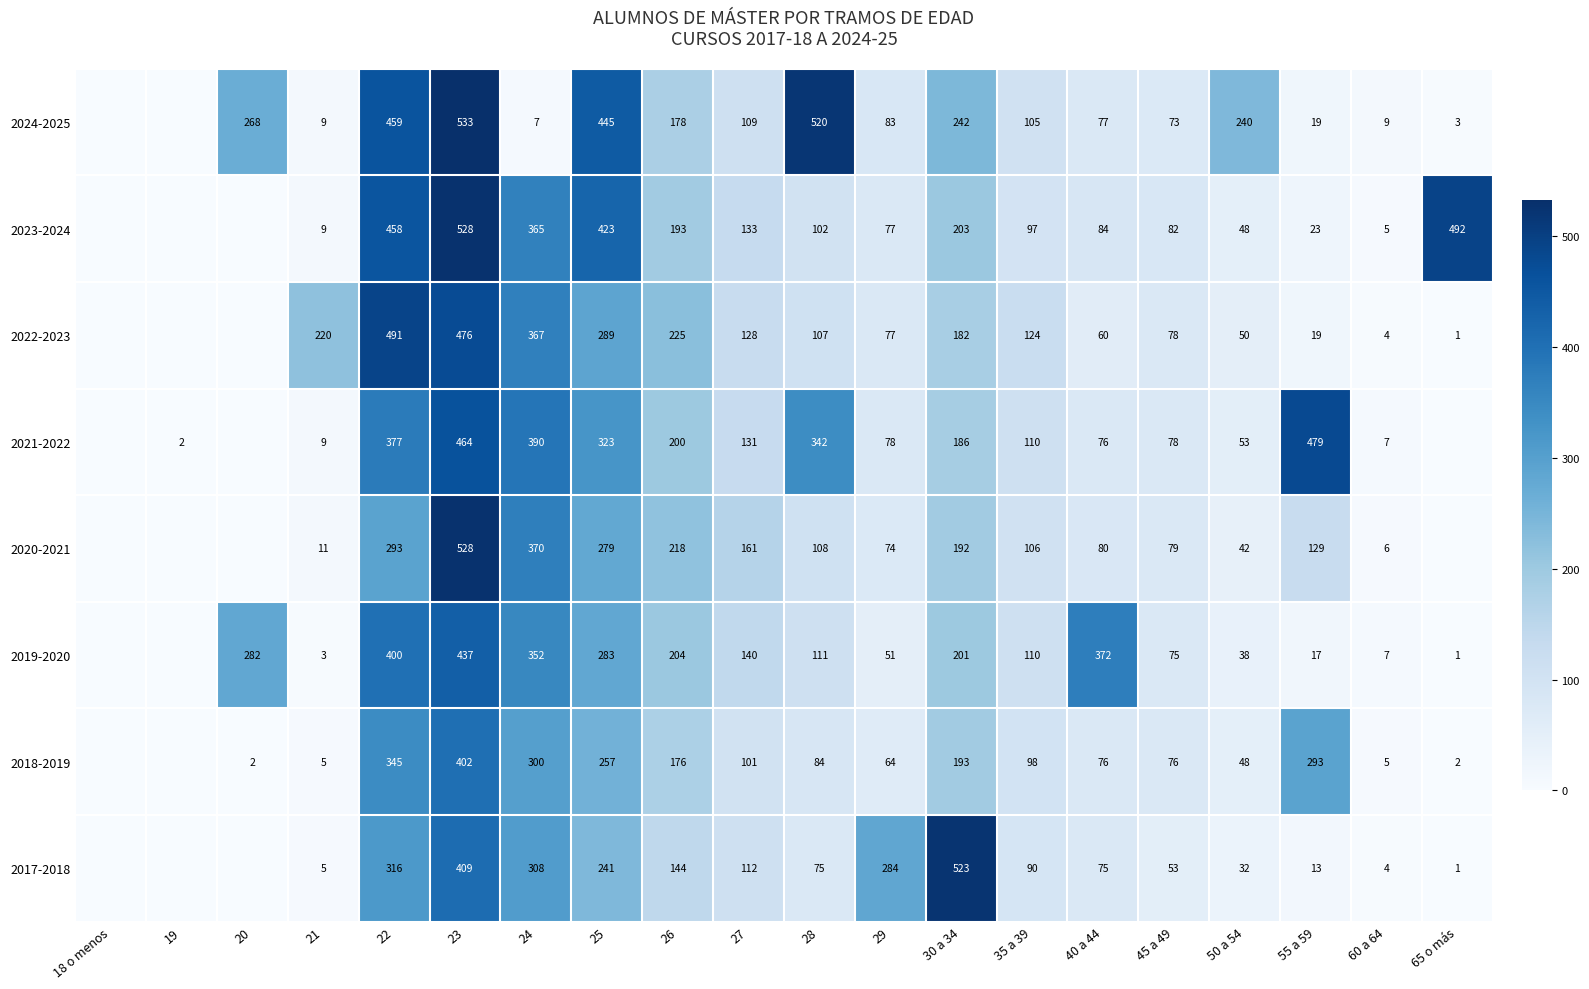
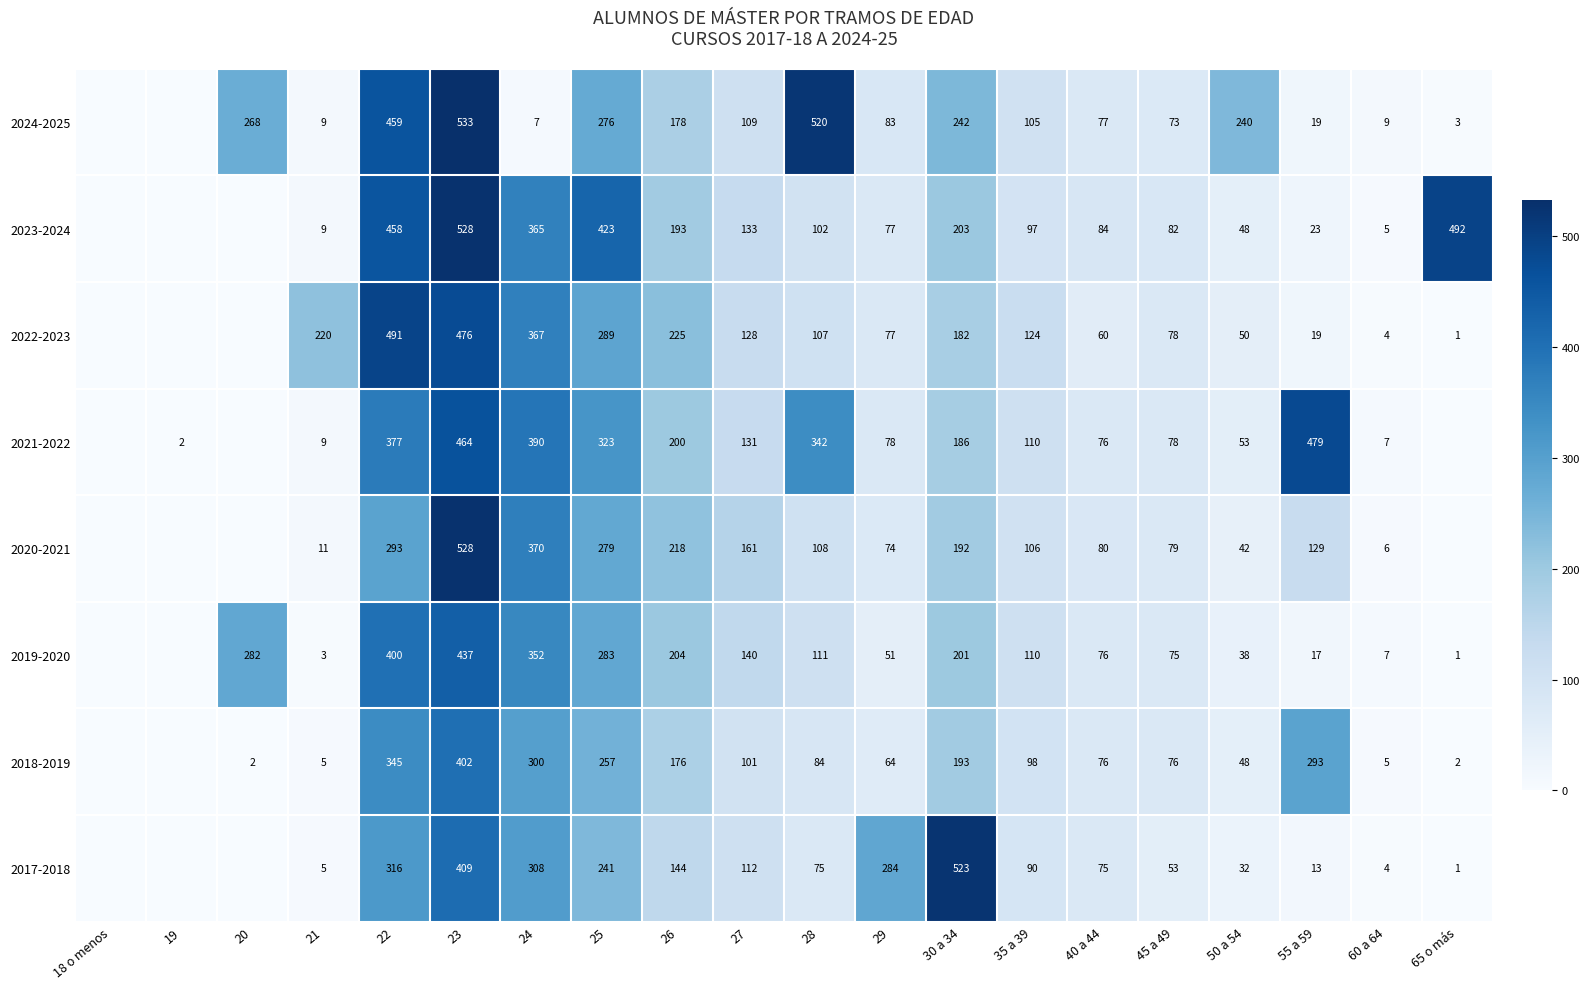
  {
    "2024-2025": {
      "20": 268,
      "21": 9,
      "22": 459,
      "23": 533,
      "24": 7,
-     "25": 445,
+     "25": 276,
      "26": 178,
      "27": 109,
      "28": 520,
      "29": 83,
      "30 a 34": 242,
      "35 a 39": 105,
      "40 a 44": 77,
      "45 a 49": 73,
      "50 a 54": 240,
      "55 a 59": 19,
      "60 a 64": 9,
      "65 o más": 3
    },
    "2023-2024": {
      "21": 9,
      "22": 458,
      "23": 528,
      "24": 365,
      "25": 423,
      "26": 193,
      "27": 133,
      "28": 102,
      "29": 77,
      "30 a 34": 203,
      "35 a 39": 97,
      "40 a 44": 84,
      "45 a 49": 82,
      "50 a 54": 48,
      "55 a 59": 23,
      "60 a 64": 5,
      "65 o más": 492
    },
    "2022-2023": {
      "21": 220,
      "22": 491,
      "23": 476,
      "24": 367,
      "25": 289,
      "26": 225,
      "27": 128,
      "28": 107,
      "29": 77,
      "30 a 34": 182,
      "35 a 39": 124,
      "40 a 44": 60,
      "45 a 49": 78,
      "50 a 54": 50,
      "55 a 59": 19,
      "60 a 64": 4,
      "65 o más": 1
    },
    "2021-2022": {
      "19": 2,
      "21": 9,
      "22": 377,
      "23": 464,
      "24": 390,
      "25": 323,
      "26": 200,
      "27": 131,
      "28": 342,
      "29": 78,
      "30 a 34": 186,
      "35 a 39": 110,
      "40 a 44": 76,
      "45 a 49": 78,
      "50 a 54": 53,
      "55 a 59": 479,
      "60 a 64": 7
    },
    "2020-2021": {
      "21": 11,
      "22": 293,
      "23": 528,
      "24": 370,
      "25": 279,
      "26": 218,
      "27": 161,
      "28": 108,
      "29": 74,
      "30 a 34": 192,
      "35 a 39": 106,
      "40 a 44": 80,
      "45 a 49": 79,
      "50 a 54": 42,
      "55 a 59": 129,
      "60 a 64": 6
    },
    "2019-2020": {
      "20": 282,
      "21": 3,
      "22": 400,
      "23": 437,
      "24": 352,
      "25": 283,
      "26": 204,
      "27": 140,
      "28": 111,
      "29": 51,
      "30 a 34": 201,
      "35 a 39": 110,
-     "40 a 44": 372,
+     "40 a 44": 76,
      "45 a 49": 75,
      "50 a 54": 38,
      "55 a 59": 17,
      "60 a 64": 7,
      "65 o más": 1
    },
    "2018-2019": {
      "20": 2,
      "21": 5,
      "22": 345,
      "23": 402,
      "24": 300,
      "25": 257,
      "26": 176,
      "27": 101,
      "28": 84,
      "29": 64,
      "30 a 34": 193,
      "35 a 39": 98,
      "40 a 44": 76,
      "45 a 49": 76,
      "50 a 54": 48,
      "55 a 59": 293,
      "60 a 64": 5,
      "65 o más": 2
    },
    "2017-2018": {
      "21": 5,
      "22": 316,
      "23": 409,
      "24": 308,
      "25": 241,
      "26": 144,
      "27": 112,
      "28": 75,
      "29": 284,
      "30 a 34": 523,
      "35 a 39": 90,
      "40 a 44": 75,
      "45 a 49": 53,
      "50 a 54": 32,
      "55 a 59": 13,
      "60 a 64": 4,
      "65 o más": 1
    }
  }
